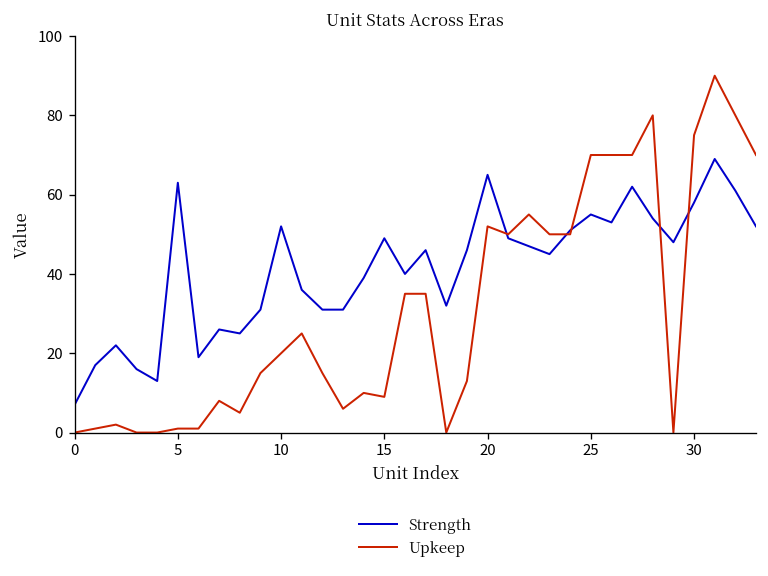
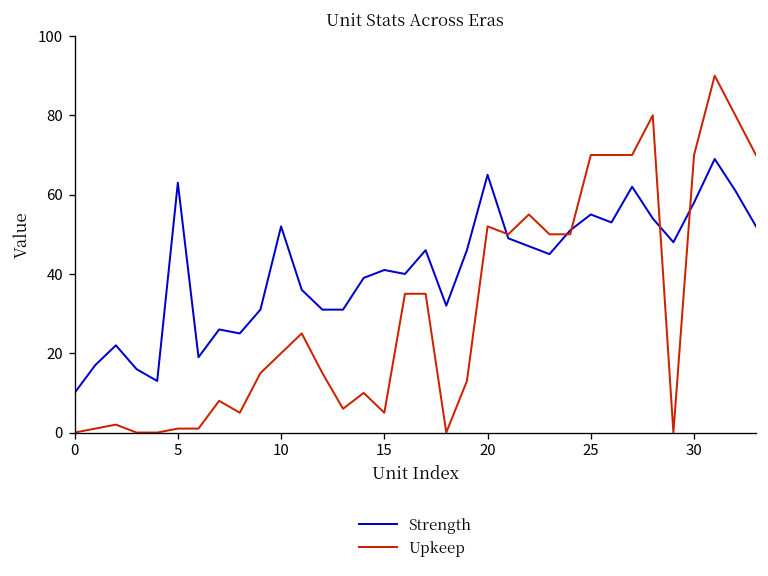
  {
    "Strength": {
-     "0": 7,
+     "0": 10,
      "5": 63,
      "10": 52,
-     "15": 49,
+     "15": 41,
      "20": 65,
      "25": 55,
      "30": 58
    },
    "Upkeep": {
      "0": 0,
      "5": 1,
      "10": 20,
-     "15": 9,
+     "15": 5,
      "20": 52,
      "25": 70,
-     "30": 75
+     "30": 70
    }
  }
